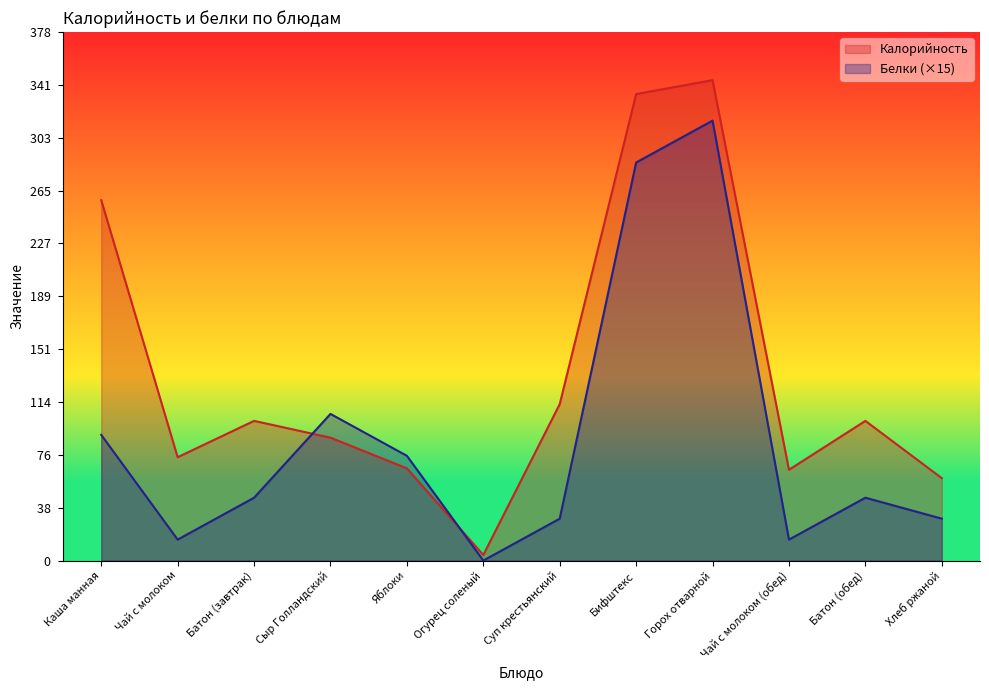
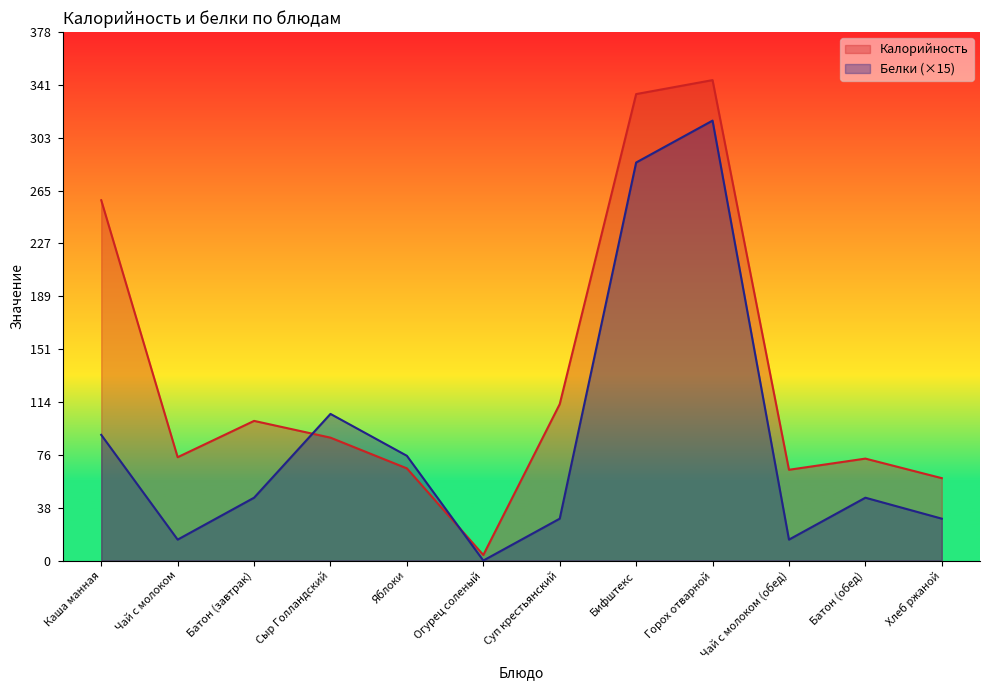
  {
    "Калорийность": {
      "Каша манная": 258,
      "Чай с молоком": 74,
      "Батон (завтрак)": 100,
      "Сыр Голландский": 88,
      "Яблоки": 66,
      "Огурец соленый": 4,
      "Суп крестьянский": 112,
      "Бифштекс": 334,
      "Горох отварной": 344,
      "Чай с молоком (обед)": 65,
-     "Батон (обед)": 100,
+     "Батон (обед)": 73,
      "Хлеб ржаной": 59
    },
    "Белки (×15)": {
      "Каша манная": 90,
      "Чай с молоком": 15,
      "Батон (завтрак)": 45,
      "Сыр Голландский": 105,
      "Яблоки": 75,
      "Огурец соленый": 0,
      "Суп крестьянский": 30,
      "Бифштекс": 285,
      "Горох отварной": 315,
      "Чай с молоком (обед)": 15,
      "Батон (обед)": 45,
      "Хлеб ржаной": 30
    }
  }
